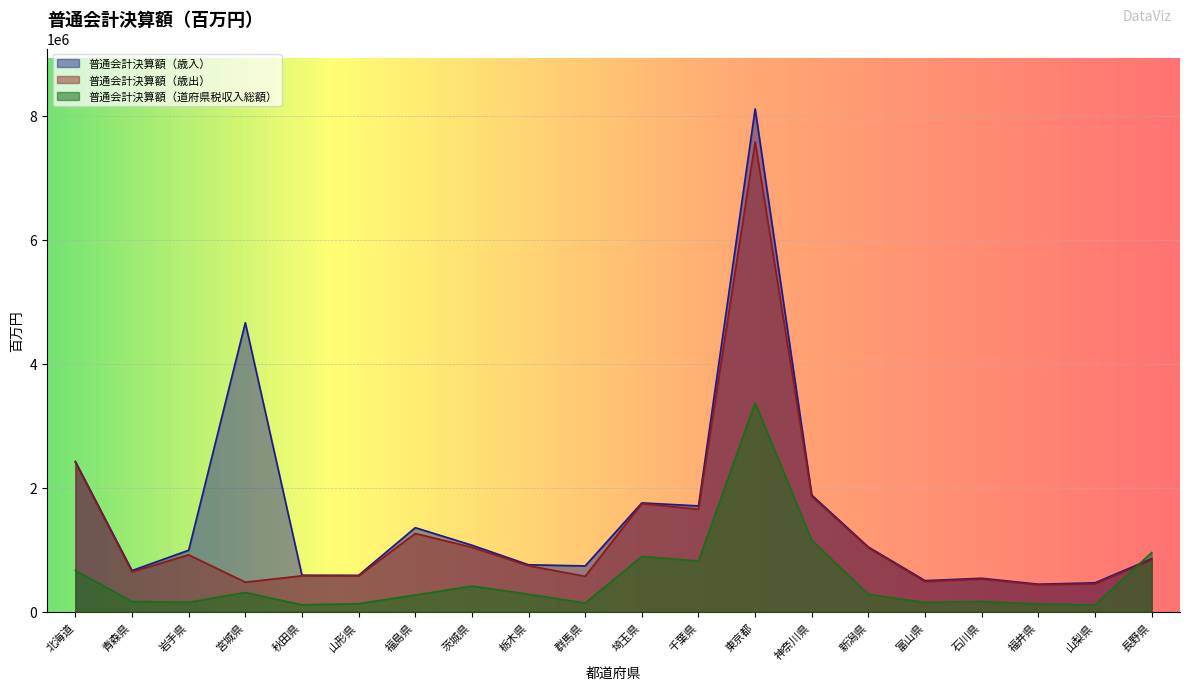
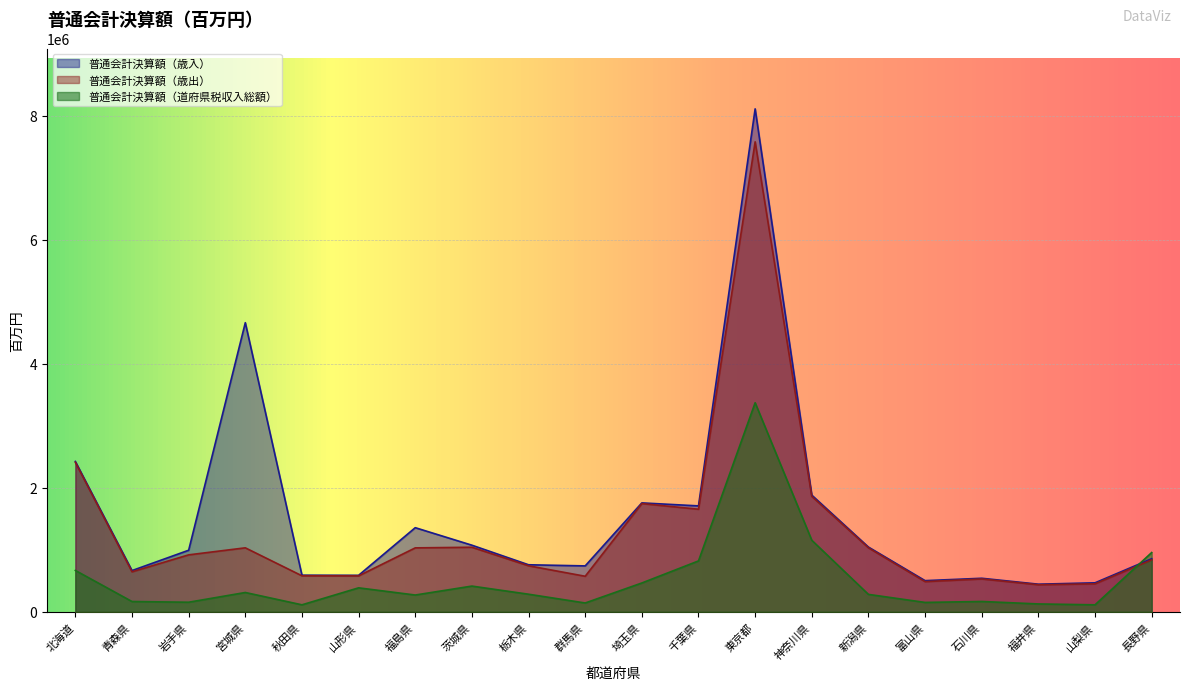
  {
    "普通会計決算額（歳入）": {
      "岩手県": 1000000,
      "宮城県": 4700000,
      "福島県": 1400000,
      "群馬県": 700000,
      "千葉県": 1700000,
      "東京都": 8100000
    },
    "普通会計決算額（歳出）": {
      "岩手県": 900000,
-     "宮城県": 500000,
-     "福島県": 1300000,
+     "宮城県": 1000000,
+     "福島県": 1000000,
      "群馬県": 600000,
      "千葉県": 1700000,
      "東京都": 7600000
    },
    "普通会計決算額（道府県税収入総額）": {
      "北海道": 700000,
      "青森県": 200000,
      "岩手県": 200000,
      "宮城県": 300000,
      "秋田県": 100000,
-     "山形県": 100000,
+     "山形県": 400000,
      "福島県": 300000,
      "茨城県": 400000,
      "栃木県": 300000,
      "群馬県": 100000,
-     "埼玉県": 900000,
+     "埼玉県": 500000,
      "千葉県": 800000,
      "東京都": 3400000,
      "神奈川県": 1200000,
      "新潟県": 300000,
      "富山県": 200000,
      "石川県": 200000,
      "福井県": 100000,
      "山梨県": 100000,
      "長野県": 1000000
    }
  }
